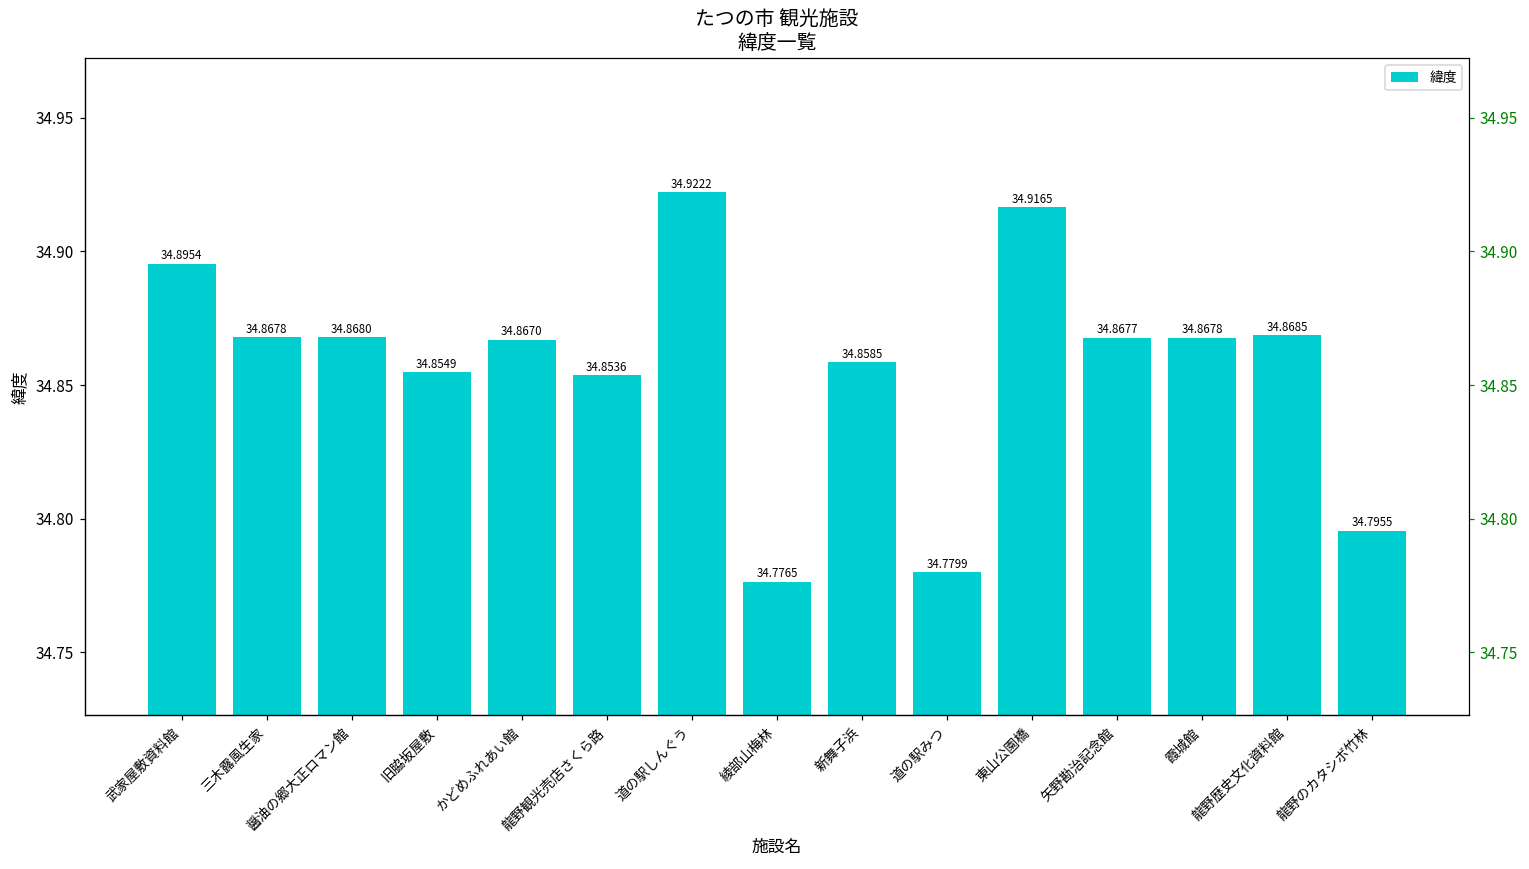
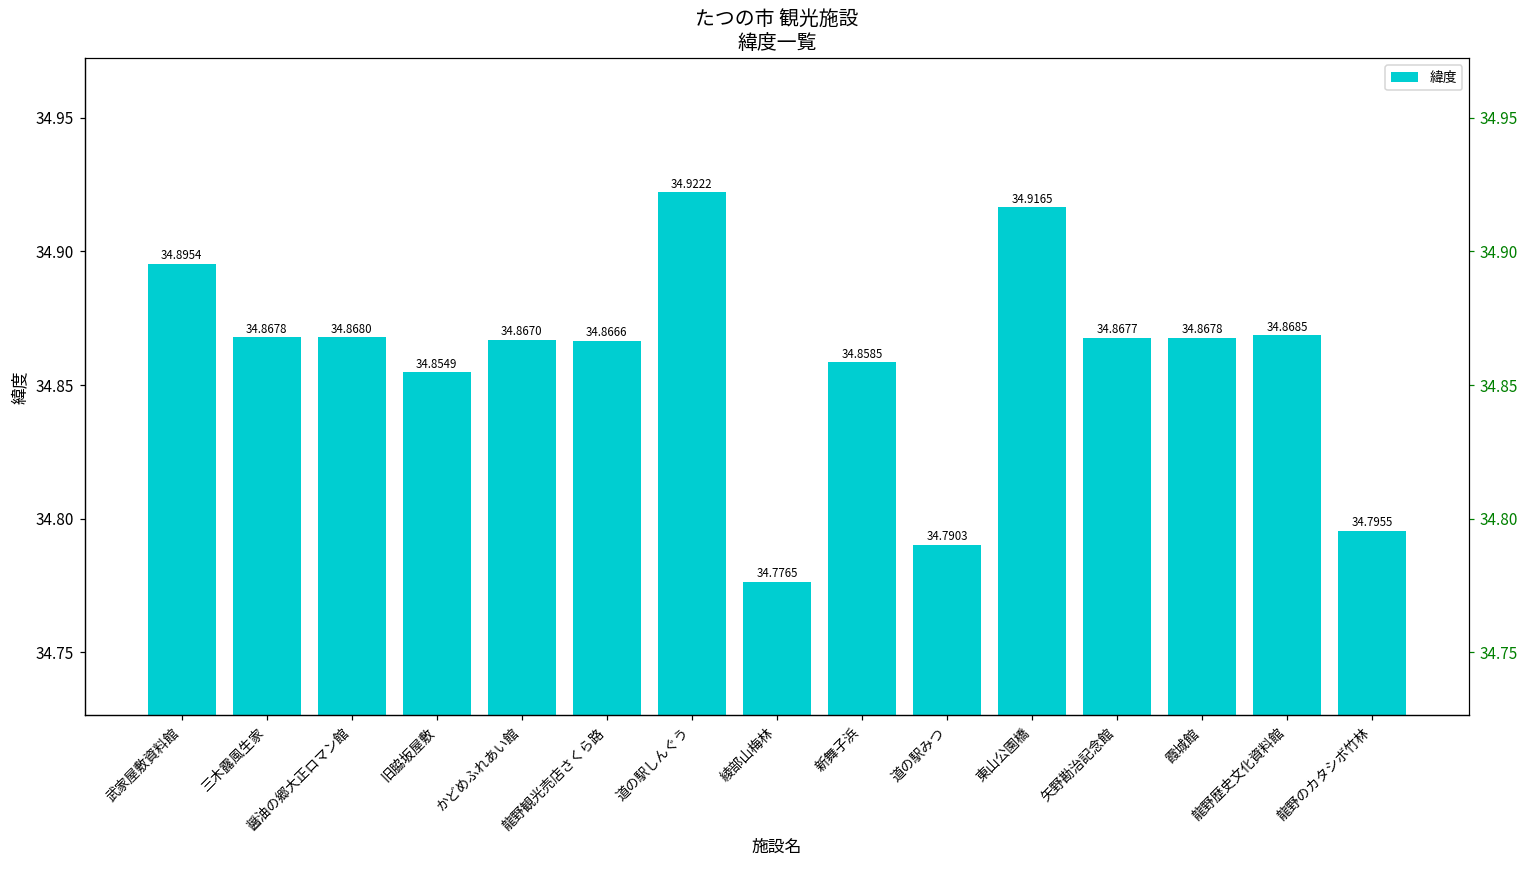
  {
    "武家屋敷資料館": 34.8954,
    "三木露風生家": 34.8678,
    "醤油の郷大正ロマン館": 34.8680,
    "旧脇坂屋敷": 34.8549,
    "かどめふれあい館": 34.8670,
-   "龍野観光売店さくら路": 34.8536,
+   "龍野観光売店さくら路": 34.8666,
    "道の駅しんぐう": 34.9222,
    "綾部山梅林": 34.7765,
    "新舞子浜": 34.8585,
-   "道の駅みつ": 34.7799,
+   "道の駅みつ": 34.7903,
    "東山公園橋": 34.9165,
    "矢野勘治記念館": 34.8677,
    "霞城館": 34.8678,
    "龍野歴史文化資料館": 34.8685,
    "龍野のカタシボ竹林": 34.7955
  }
